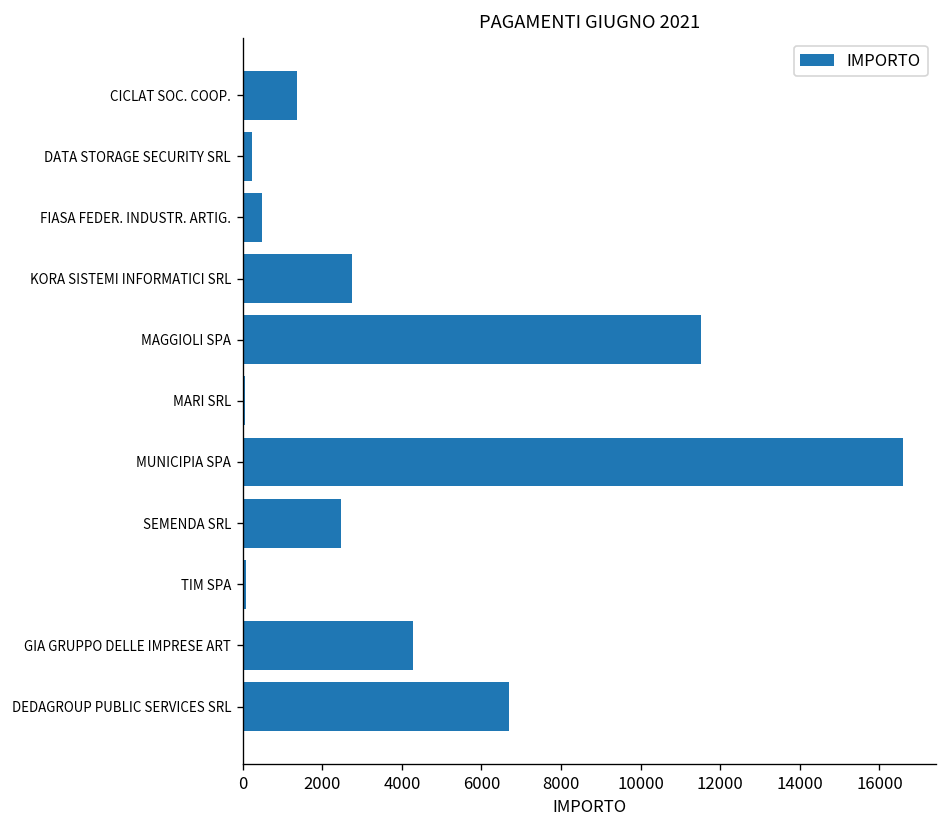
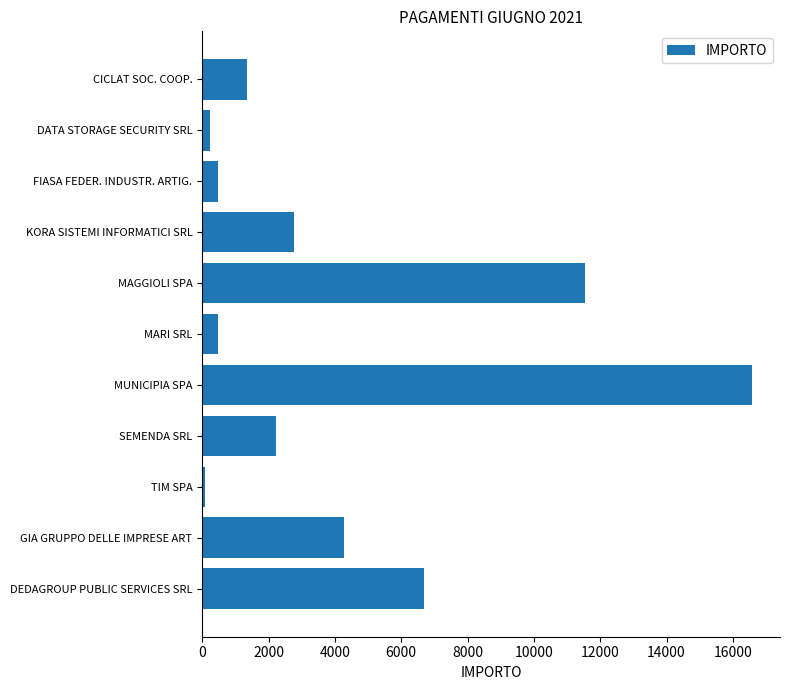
  {
    "CICLAT SOC. COOP.": 1400,
    "DATA STORAGE SECURITY SRL": 200,
    "FIASA FEDER. INDUSTR. ARTIG.": 500,
    "KORA SISTEMI INFORMATICI SRL": 2800,
    "MAGGIOLI SPA": 11500,
-   "MARI SRL": 100,
+   "MARI SRL": 500,
    "MUNICIPIA SPA": 16600,
-   "SEMENDA SRL": 2500,
+   "SEMENDA SRL": 2200,
    "TIM SPA": 100,
    "GIA GRUPPO DELLE IMPRESE ART": 4300,
    "DEDAGROUP PUBLIC SERVICES SRL": 6700
  }
